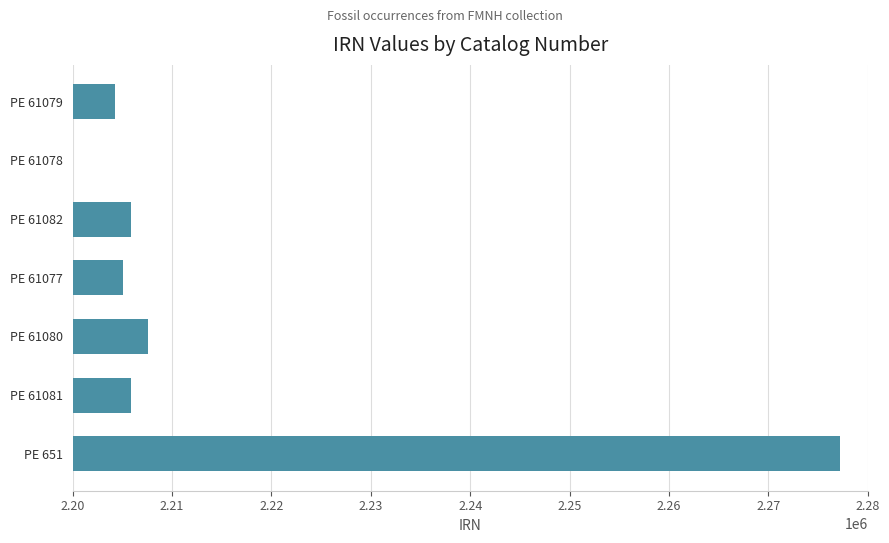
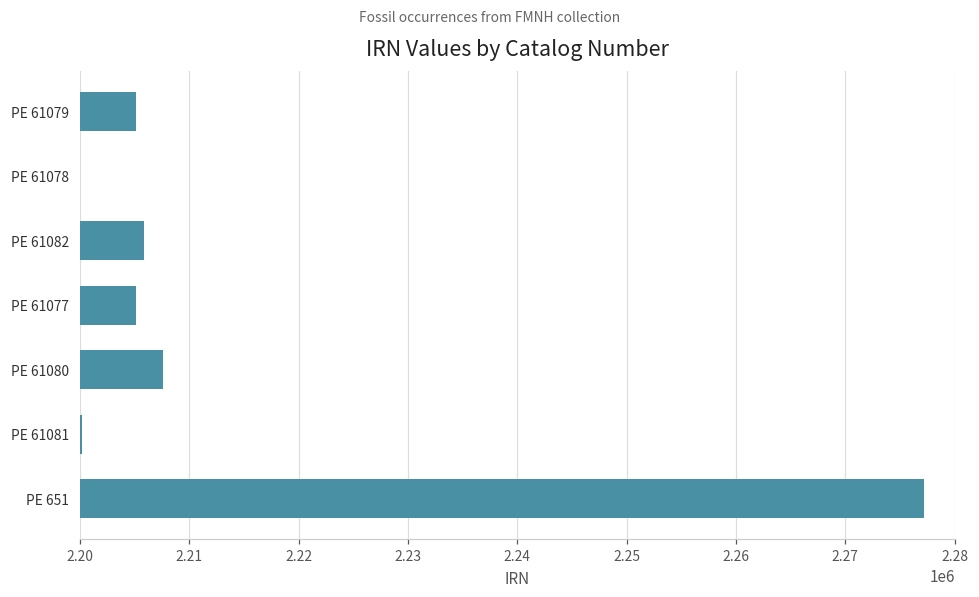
  {
-   "PE 61079": 2204000,
+   "PE 61079": 2205000,
    "PE 61082": 2206000,
    "PE 61077": 2205000,
    "PE 61080": 2208000,
-   "PE 61081": 2206000,
+   "PE 61081": 2200000,
    "PE 651": 2277000
  }
